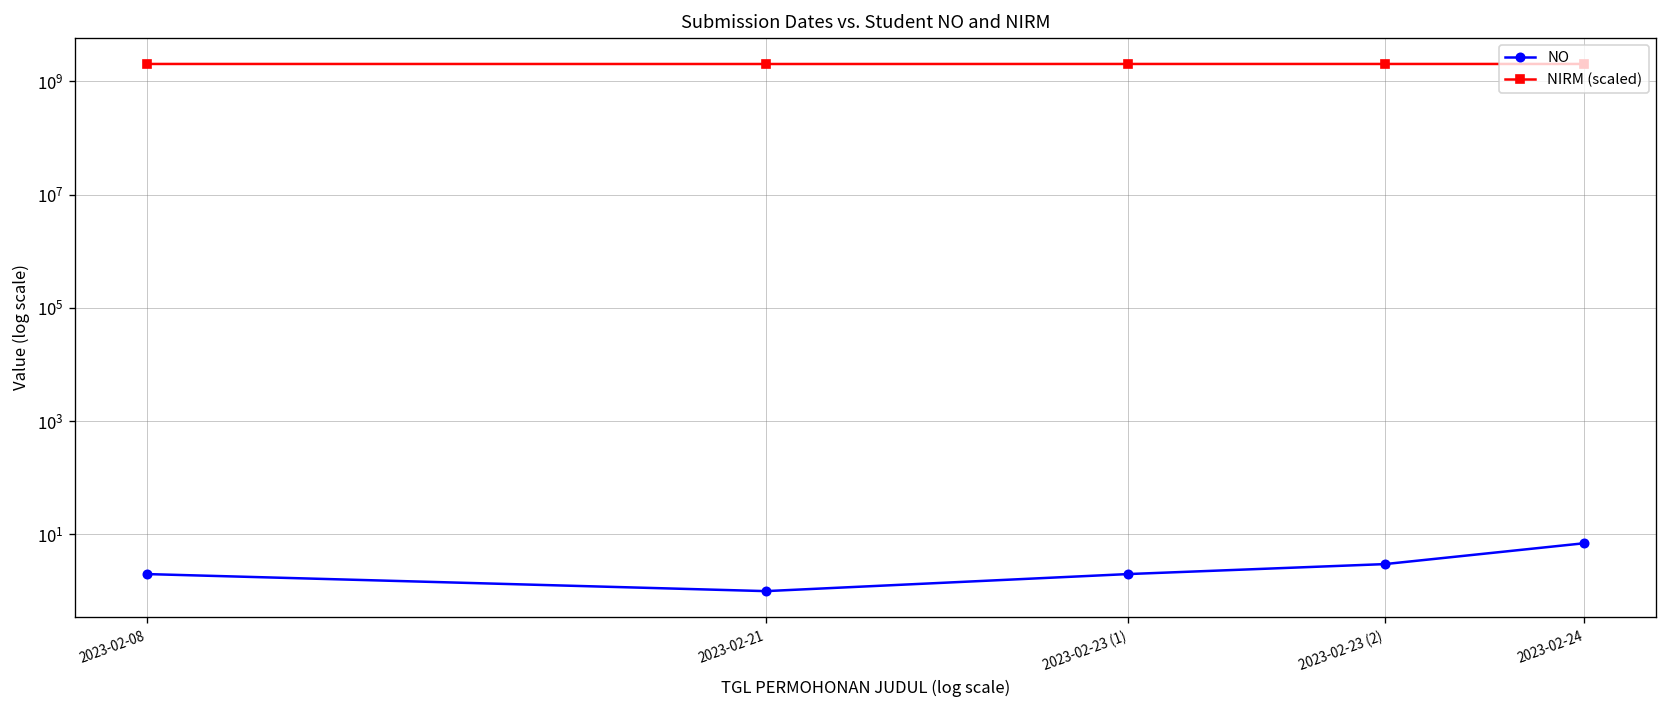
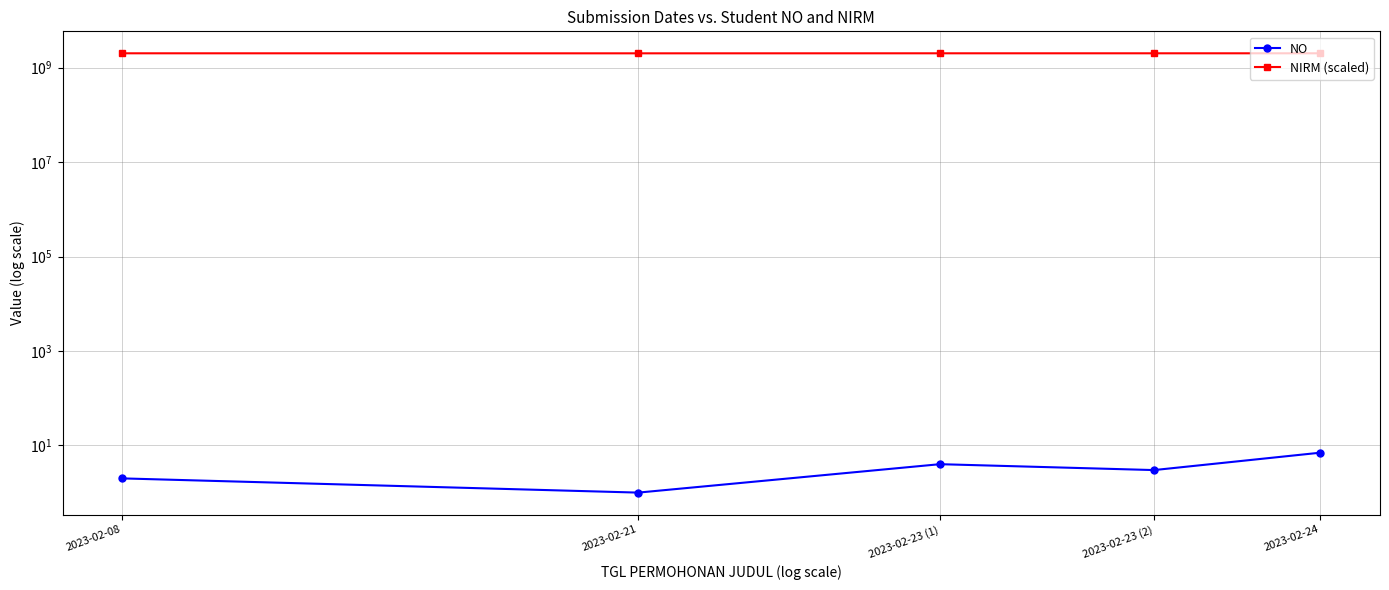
  {
    "NO": {
      "2023-02-08": 2,
      "2023-02-21": 1,
-     "2023-02-23 (1)": 2,
+     "2023-02-23 (1)": 4,
      "2023-02-23 (2)": 3,
      "2023-02-24": 7
    },
    "NIRM (scaled)": {
      "2023-02-08": 2000000000,
      "2023-02-21": 2000000000,
      "2023-02-23 (1)": 2000000000,
      "2023-02-23 (2)": 2000000000
    }
  }
